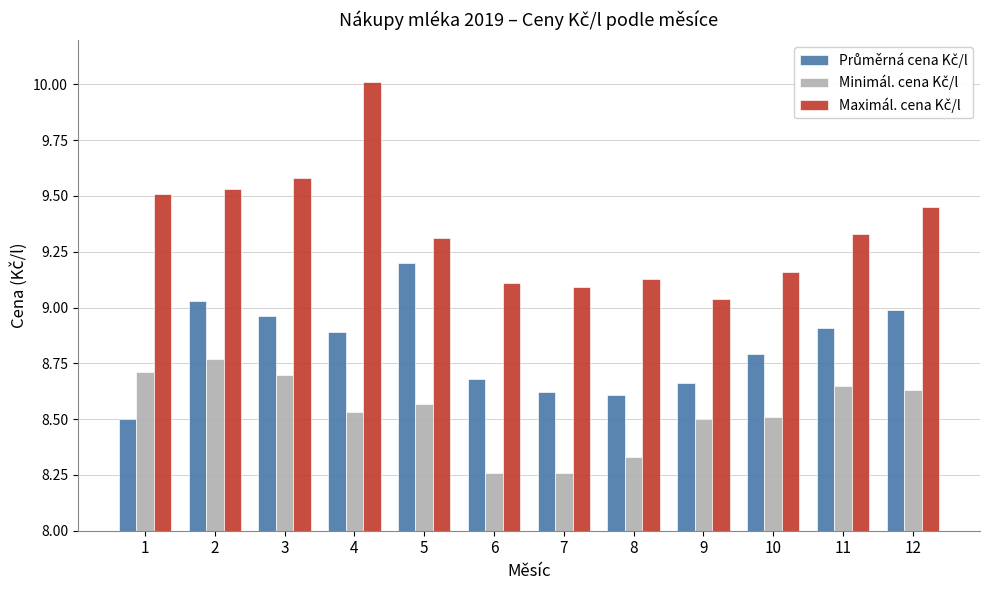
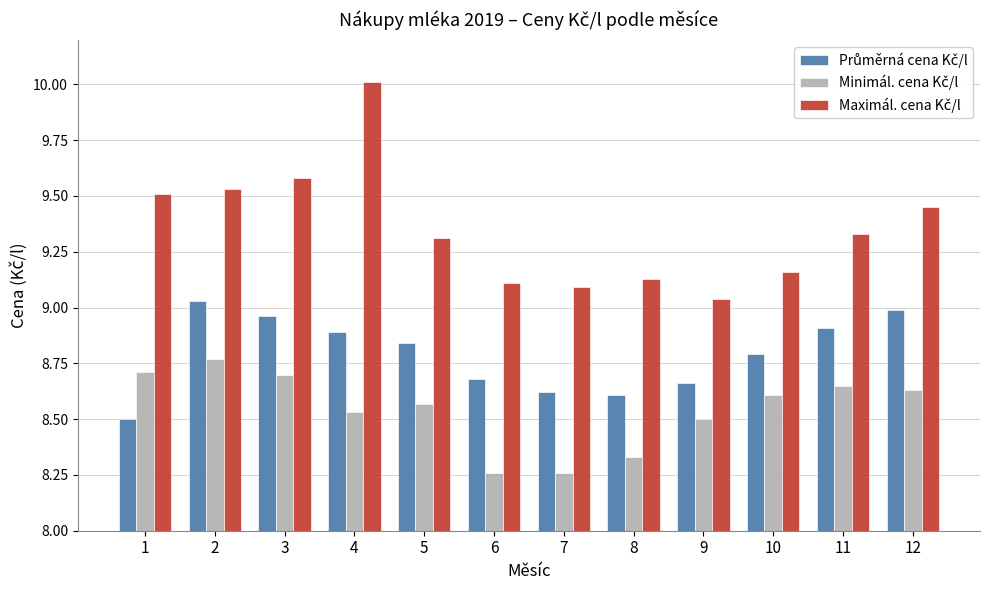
  {
    "Průměrná cena Kč/l": {
      "1": 8.50,
      "2": 9.03,
      "3": 8.96,
      "4": 8.89,
-     "5": 9.20,
+     "5": 8.84,
      "6": 8.68,
      "7": 8.62,
      "8": 8.61,
      "9": 8.66,
      "10": 8.79,
      "11": 8.91,
      "12": 8.99
    },
    "Minimál. cena Kč/l": {
      "1": 8.71,
      "2": 8.77,
      "3": 8.70,
      "4": 8.53,
      "5": 8.57,
      "6": 8.26,
      "7": 8.26,
      "8": 8.33,
      "9": 8.50,
-     "10": 8.51,
+     "10": 8.61,
      "11": 8.65,
      "12": 8.63
    },
    "Maximál. cena Kč/l": {
      "1": 9.51,
      "2": 9.53,
      "3": 9.58,
      "4": 10.01,
      "5": 9.31,
      "6": 9.11,
      "7": 9.09,
      "8": 9.13,
      "9": 9.04,
      "10": 9.16,
      "11": 9.33,
      "12": 9.45
    }
  }
